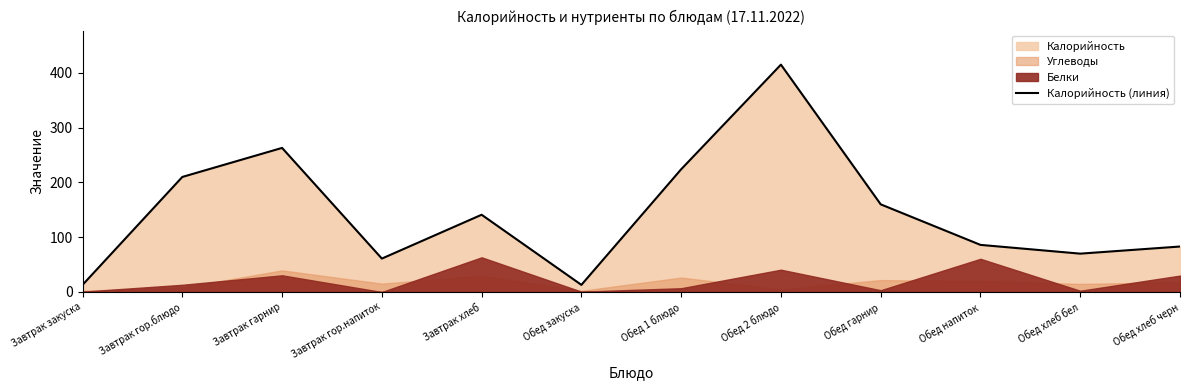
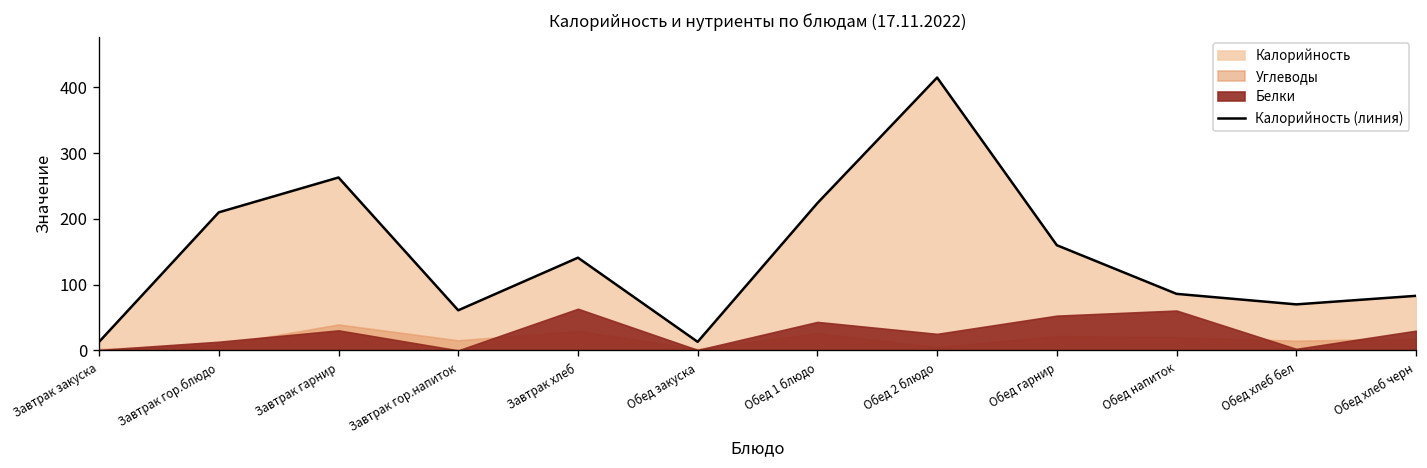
  {
    "Белки": {
      "Завтрак гор.блюдо": 10,
      "Завтрак гарнир": 30,
      "Завтрак хлеб": 60,
-     "Обед 1 блюдо": 10,
-     "Обед 2 блюдо": 40,
-     "Обед гарнир": 0,
+     "Обед 1 блюдо": 40,
+     "Обед 2 блюдо": 30,
+     "Обед гарнир": 50,
      "Обед напиток": 60,
      "Обед хлеб черн": 30
    }
  }
